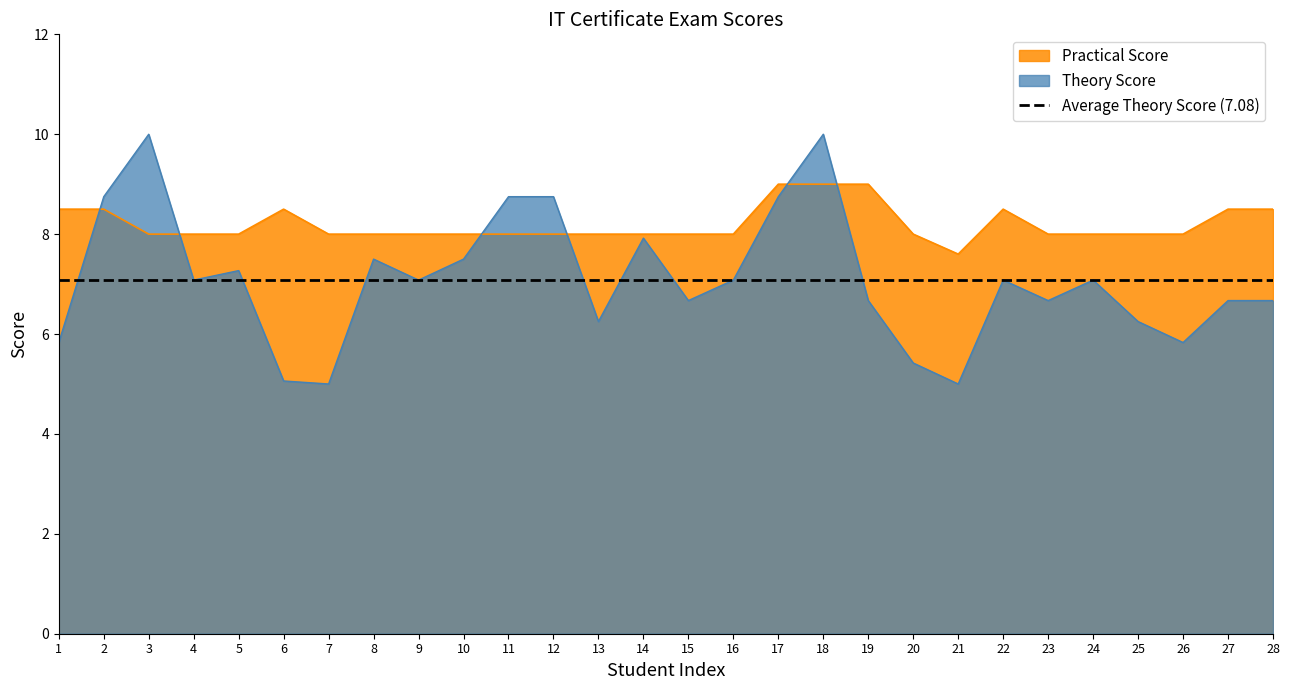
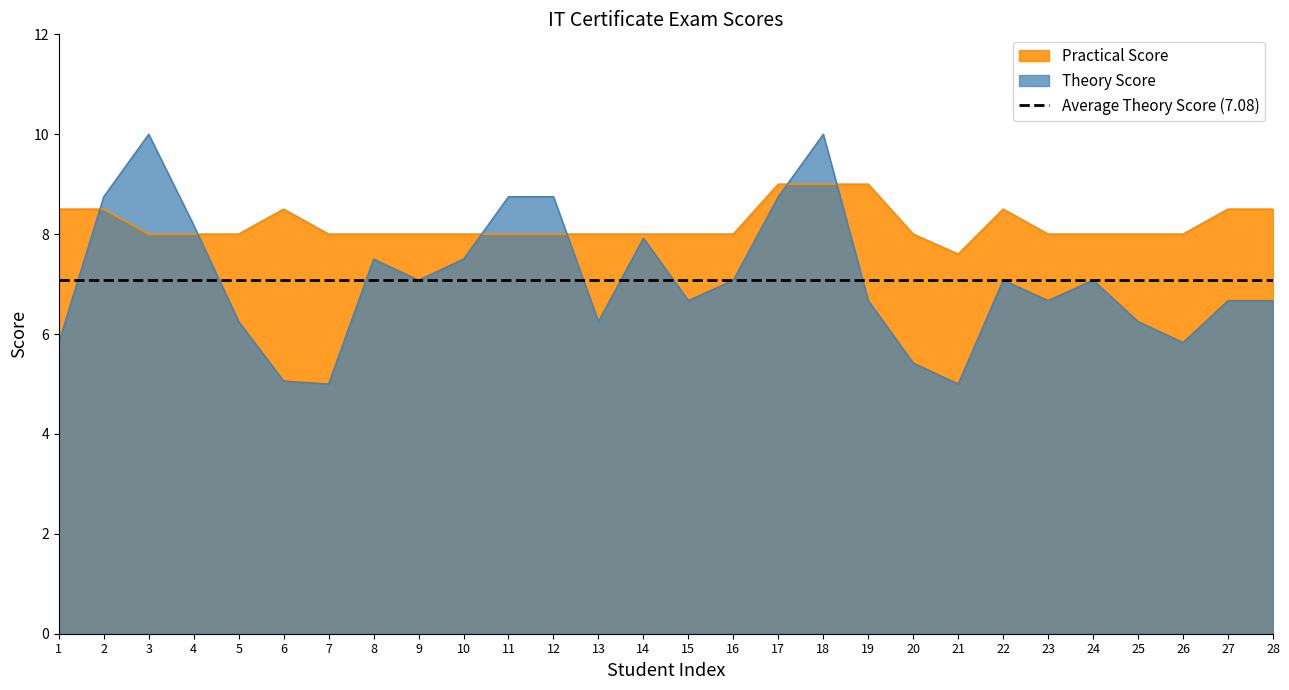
  {
    "Practical Score": {
      "1": 8.5,
      "2": 8.5,
      "3": 8.0,
      "4": 8.0,
      "5": 8.0,
      "6": 8.5,
      "7": 8.0,
      "8": 8.0,
      "9": 8.0,
      "10": 8.0,
      "11": 8.0,
      "12": 8.0,
      "13": 8.0,
      "14": 8.0,
      "15": 8.0,
      "16": 8.0,
      "17": 9.0,
      "18": 9.0,
      "19": 9.0,
      "20": 8.0,
      "21": 7.6,
      "22": 8.5,
      "23": 8.0,
      "24": 8.0,
      "25": 8.0,
      "26": 8.0,
      "27": 8.5,
      "28": 8.5
    },
    "Theory Score": {
      "1": 5.8,
      "2": 8.8,
      "3": 10.0,
-     "4": 7.1,
-     "5": 7.3,
+     "4": 8.2,
+     "5": 6.3,
      "6": 5.1,
      "7": 5.0,
      "8": 7.5,
      "9": 7.1,
      "10": 7.5,
      "11": 8.8,
      "12": 8.8,
      "13": 6.3,
      "14": 7.9,
      "15": 6.7,
      "16": 7.1,
      "17": 8.8,
      "18": 10.0,
      "19": 6.7,
      "20": 5.4,
      "21": 5.0,
      "22": 7.1,
      "23": 6.7,
      "24": 7.1,
      "25": 6.3,
      "26": 5.8,
      "27": 6.7,
      "28": 6.7
    }
  }
